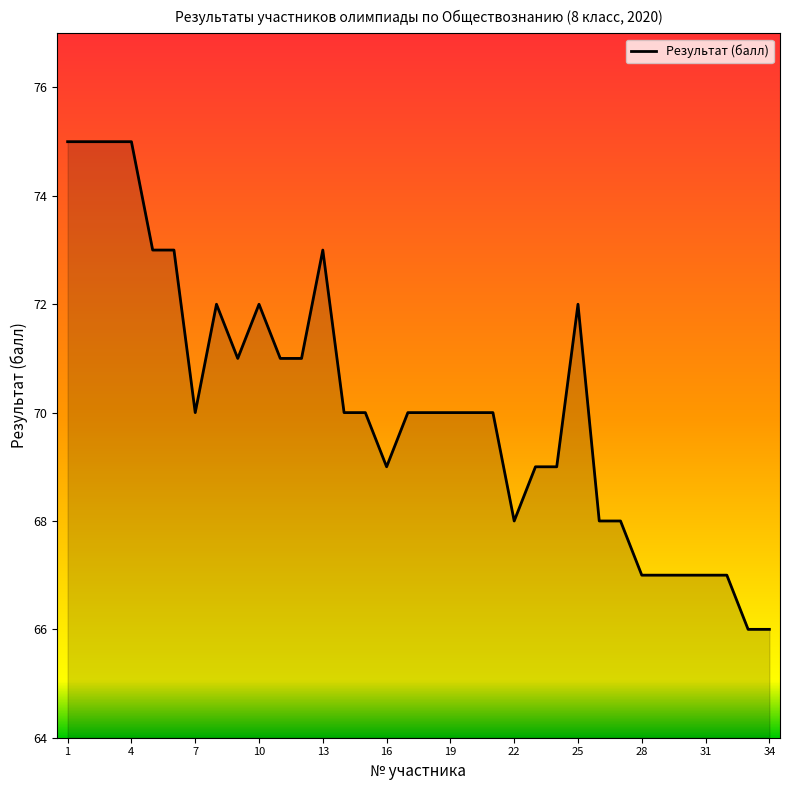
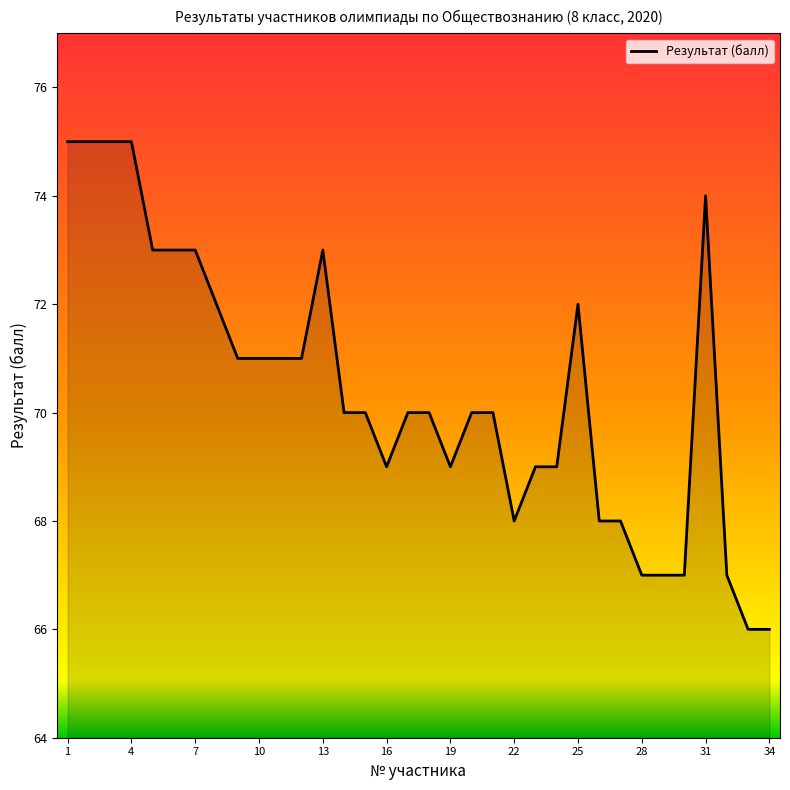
  {
    "1": 75,
    "4": 75,
-   "7": 70,
-   "10": 72,
+   "7": 73,
+   "10": 71,
    "13": 73,
    "16": 69,
-   "19": 70,
+   "19": 69,
    "22": 68,
    "25": 72,
    "28": 67,
-   "31": 67,
+   "31": 74,
    "34": 66
  }
